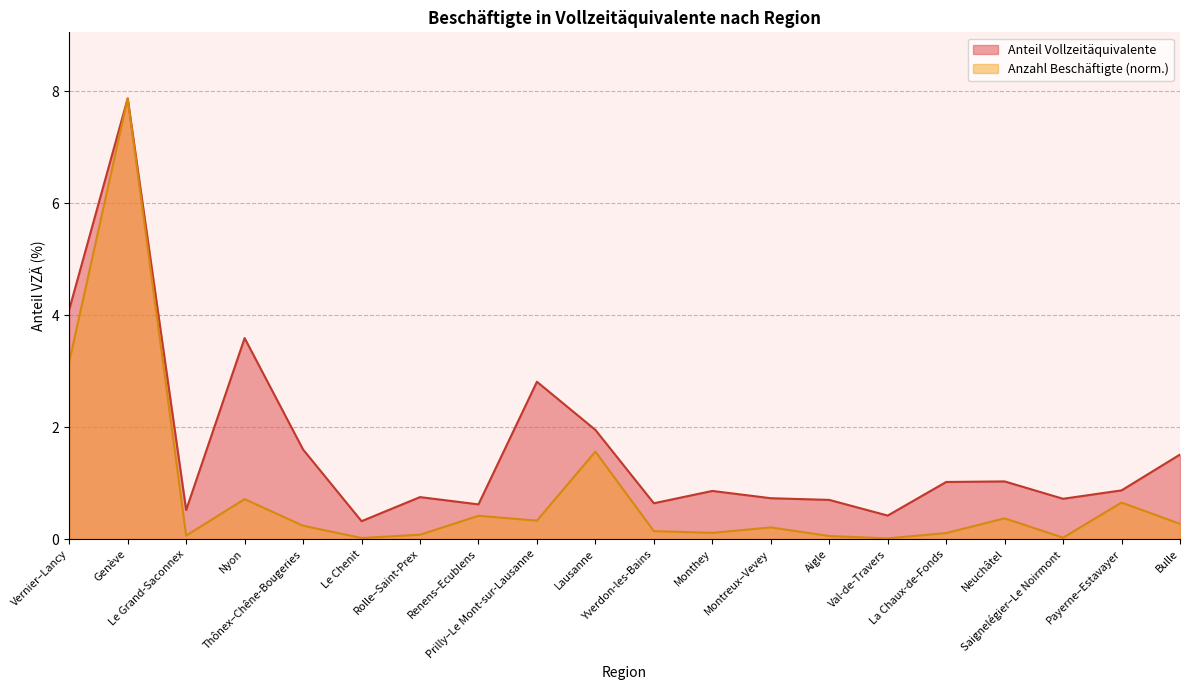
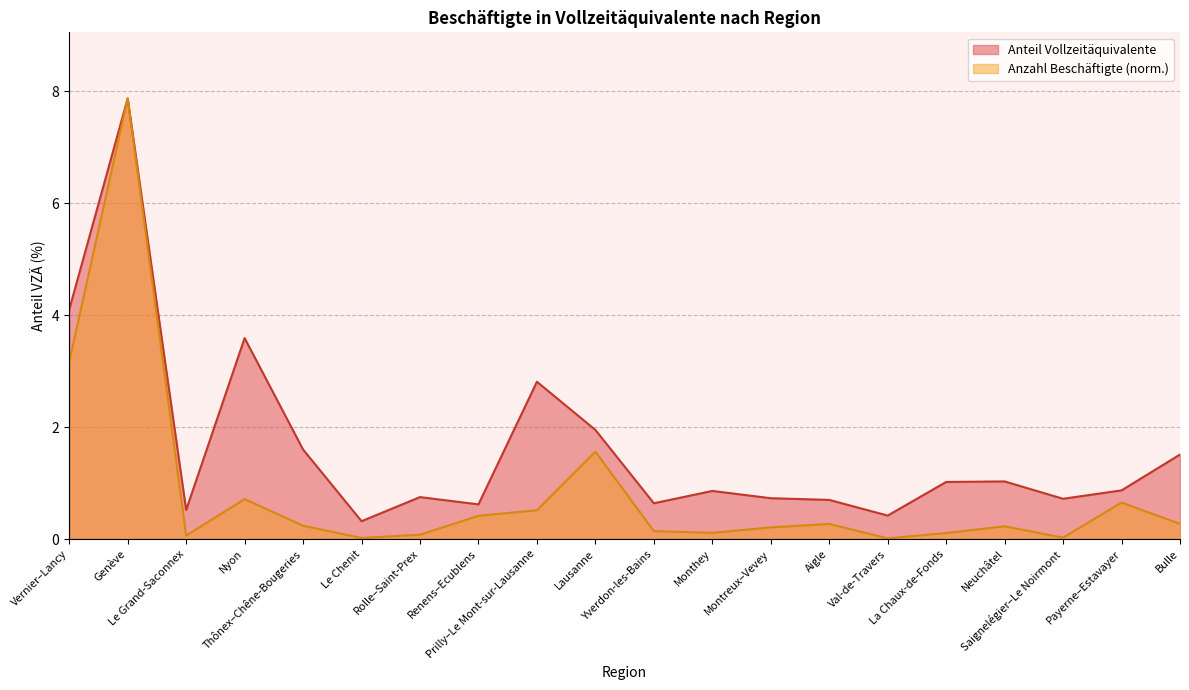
  {
    "Anteil Vollzeitäquivalente": {
      "Vernier–Lancy": 4.1,
      "Le Grand-Saconnex": 0.5,
      "Nyon": 3.6,
      "Thônex–Chêne-Bougeries": 1.6,
      "Le Chenit": 0.3,
      "Rolle–Saint-Prex": 0.8,
      "Renens–Ecublens": 0.6,
      "Prilly–Le Mont-sur-Lausanne": 2.8,
      "Lausanne": 2.0,
      "Yverdon-les-Bains": 0.6,
      "Monthey": 0.9,
      "Montreux–Vevey": 0.7,
      "Aigle": 0.7,
      "Val-de-Travers": 0.4,
      "La Chaux-de-Fonds": 1.0,
      "Neuchâtel": 1.0,
      "Saignelégier–Le Noirmont": 0.7,
      "Payerne–Estavayer": 0.9,
      "Bulle": 1.5
    },
    "Anzahl Beschäftigte (norm.)": {
      "Vernier–Lancy": 3.2,
      "Le Grand-Saconnex": 0.1,
      "Nyon": 0.7,
      "Thônex–Chêne-Bougeries": 0.2,
      "Le Chenit": 0.0,
      "Rolle–Saint-Prex": 0.1,
      "Renens–Ecublens": 0.4,
-     "Prilly–Le Mont-sur-Lausanne": 0.3,
+     "Prilly–Le Mont-sur-Lausanne": 0.5,
      "Lausanne": 1.6,
      "Yverdon-les-Bains": 0.1,
      "Monthey": 0.1,
      "Montreux–Vevey": 0.2,
-     "Aigle": 0.1,
+     "Aigle": 0.3,
      "Val-de-Travers": 0.0,
      "La Chaux-de-Fonds": 0.1,
-     "Neuchâtel": 0.4,
+     "Neuchâtel": 0.2,
      "Saignelégier–Le Noirmont": 0.0,
      "Payerne–Estavayer": 0.7,
      "Bulle": 0.3
    }
  }
